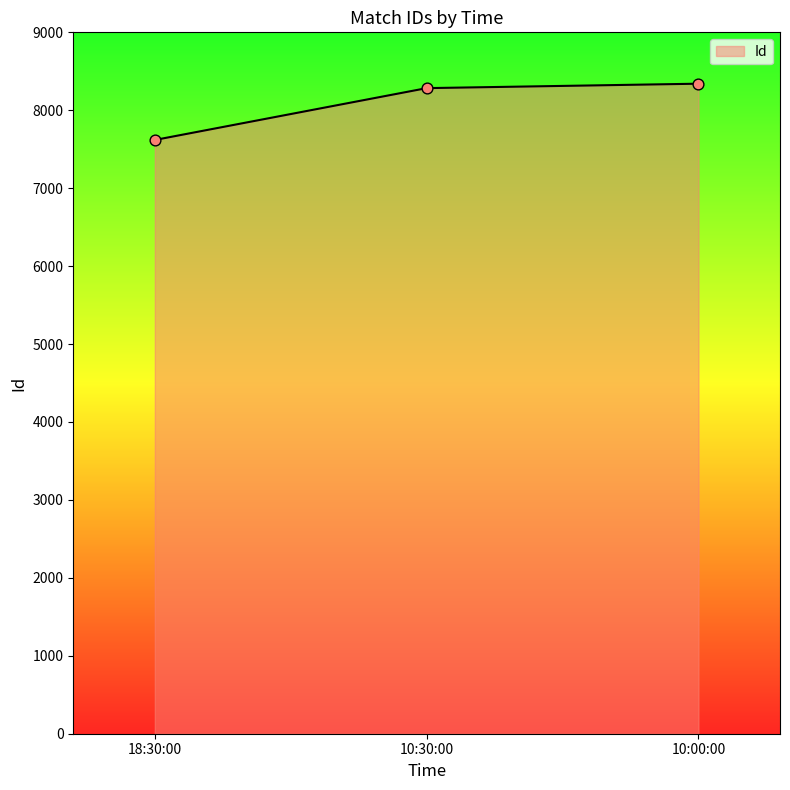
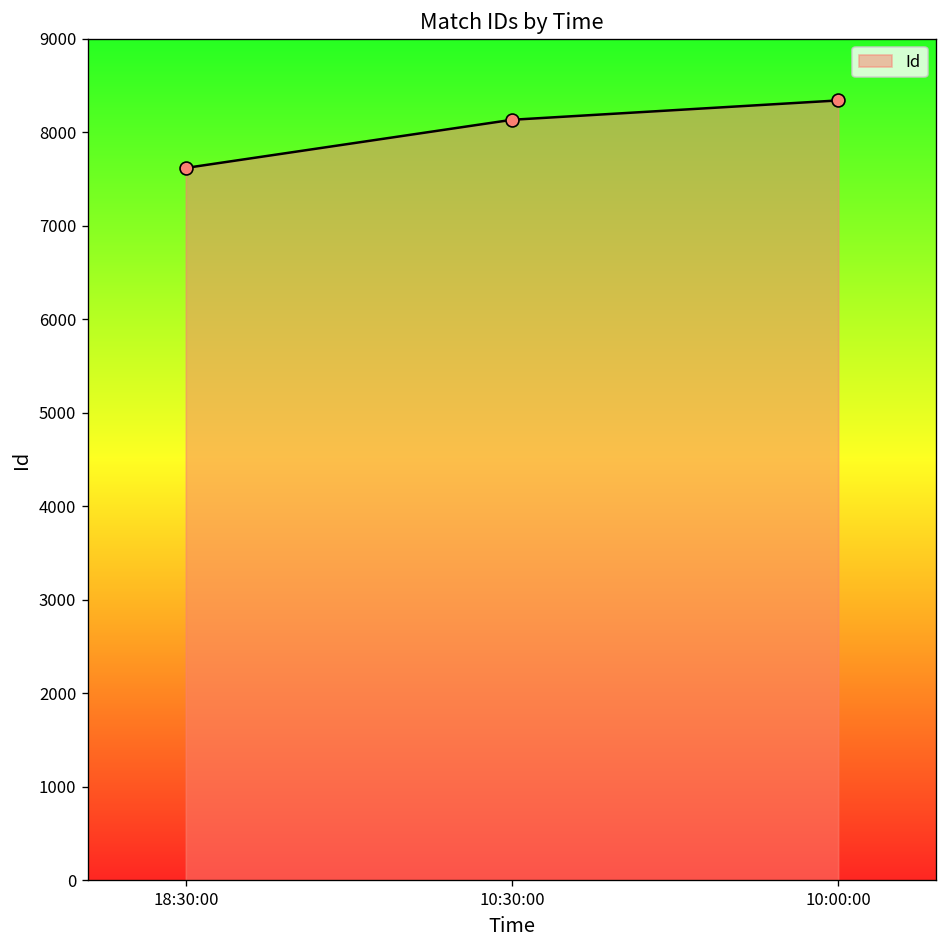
  {
    "18:30:00": 7600,
-   "10:30:00": 8300,
+   "10:30:00": 8100,
    "10:00:00": 8300
  }
